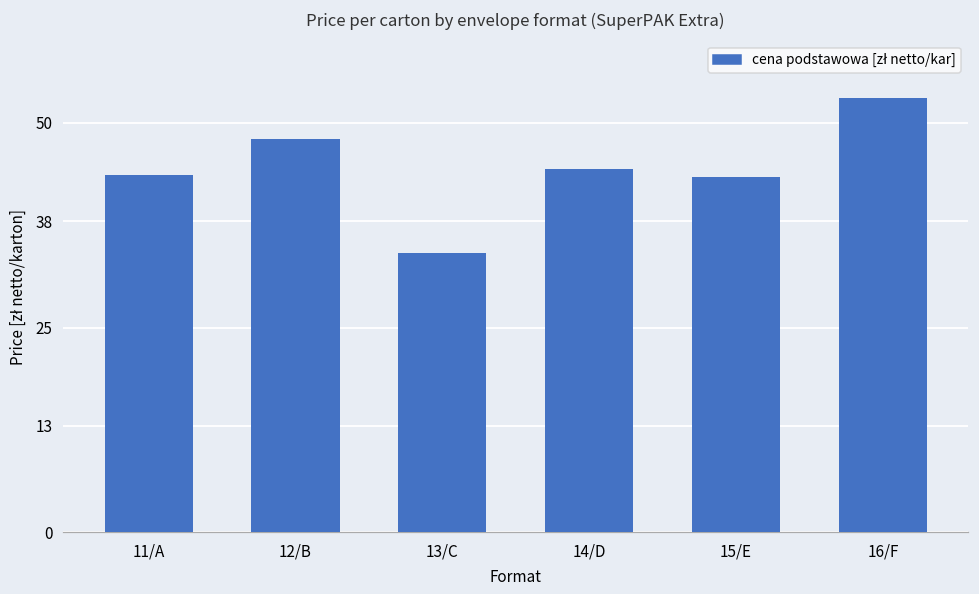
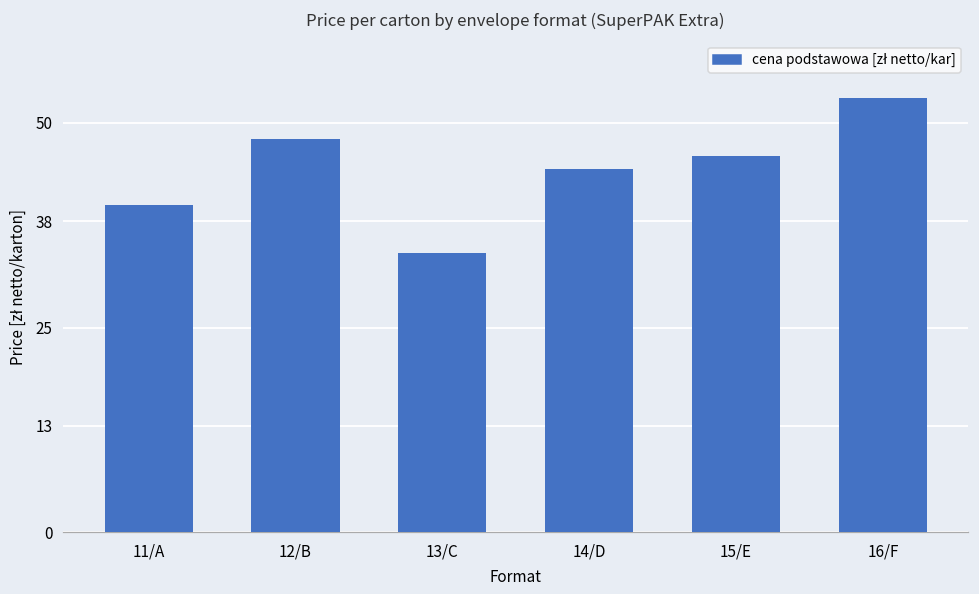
  {
-   "11/A": 44,
+   "11/A": 40,
    "12/B": 48,
    "13/C": 34,
    "14/D": 44,
-   "15/E": 43,
+   "15/E": 46,
    "16/F": 53
  }
